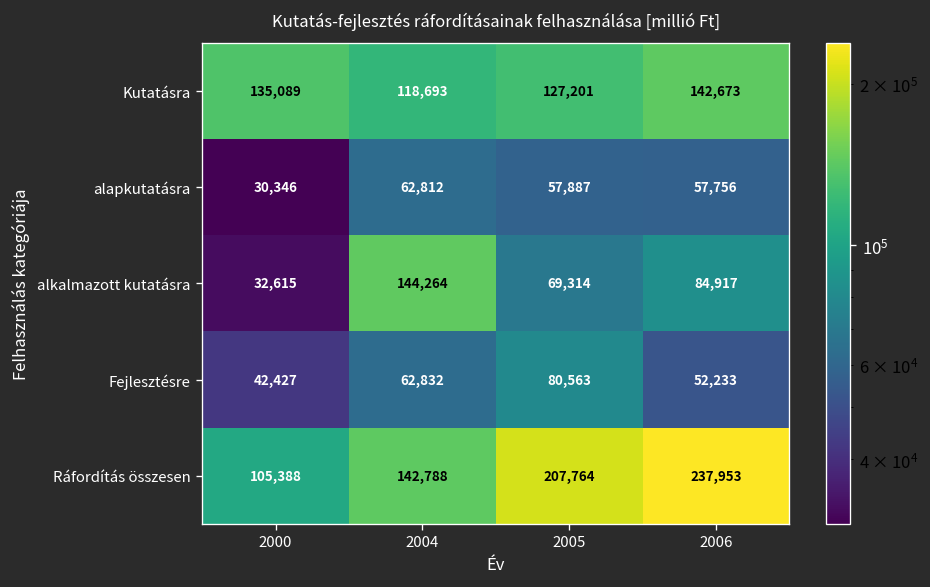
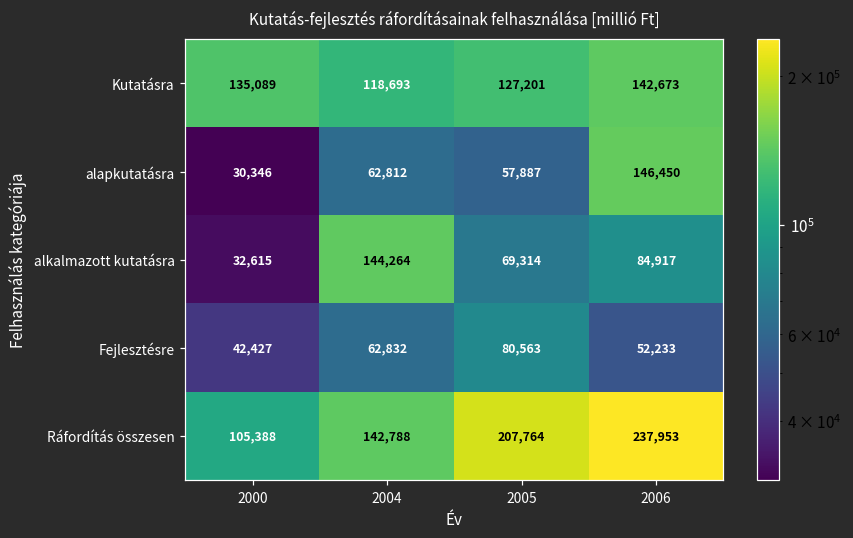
  {
    "Kutatásra": {
      "2000": "135,089",
      "2004": "118,693",
      "2005": "127,201",
      "2006": "142,673"
    },
    "alapkutatásra": {
      "2000": "30,346",
      "2004": "62,812",
      "2005": "57,887",
-     "2006": "57,756"
+     "2006": "146,450"
    },
    "alkalmazott kutatásra": {
      "2000": "32,615",
      "2004": "144,264",
      "2005": "69,314",
      "2006": "84,917"
    },
    "Fejlesztésre": {
      "2000": "42,427",
      "2004": "62,832",
      "2005": "80,563",
      "2006": "52,233"
    },
    "Ráfordítás összesen": {
      "2000": "105,388",
      "2004": "142,788",
      "2005": "207,764",
      "2006": "237,953"
    }
  }
